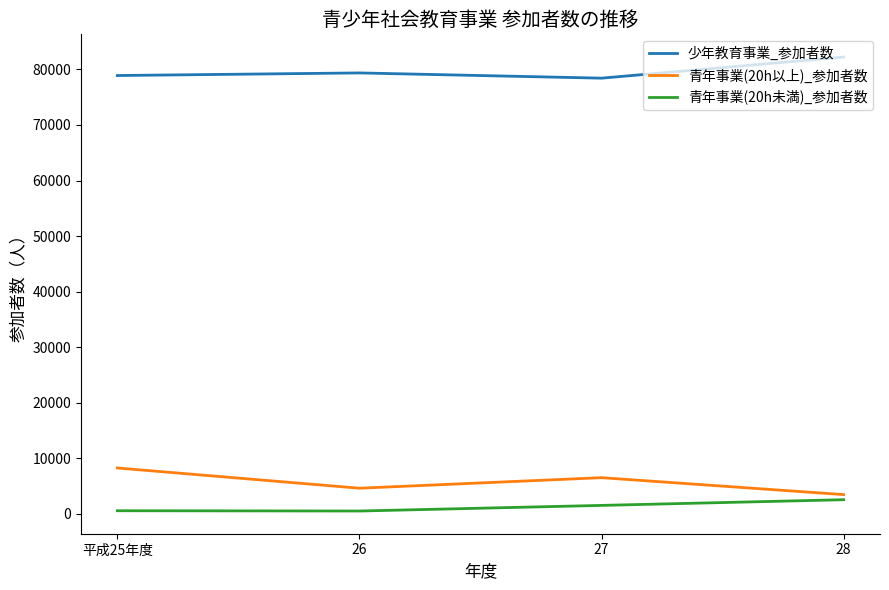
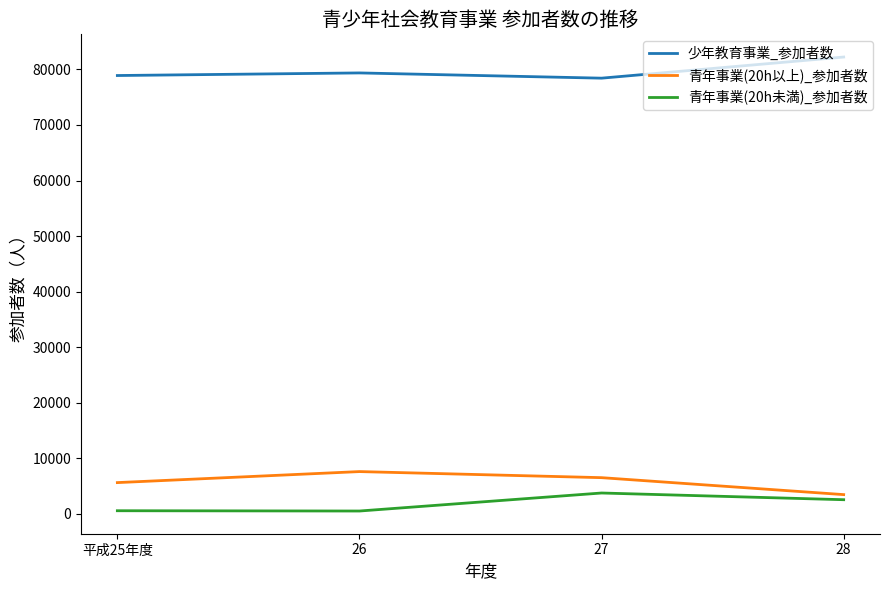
  {
    "少年教育事業_参加者数": {
      "平成25年度": 79000,
      "26": 79000,
      "27": 78000
    },
    "青年事業(20h以上)_参加者数": {
-     "平成25年度": 8000,
-     "26": 5000,
+     "平成25年度": 6000,
+     "26": 8000,
      "27": 7000,
      "28": 3000
    },
    "青年事業(20h未満)_参加者数": {
      "平成25年度": 1000,
      "26": 1000,
-     "27": 2000,
+     "27": 4000,
      "28": 3000
    }
  }
